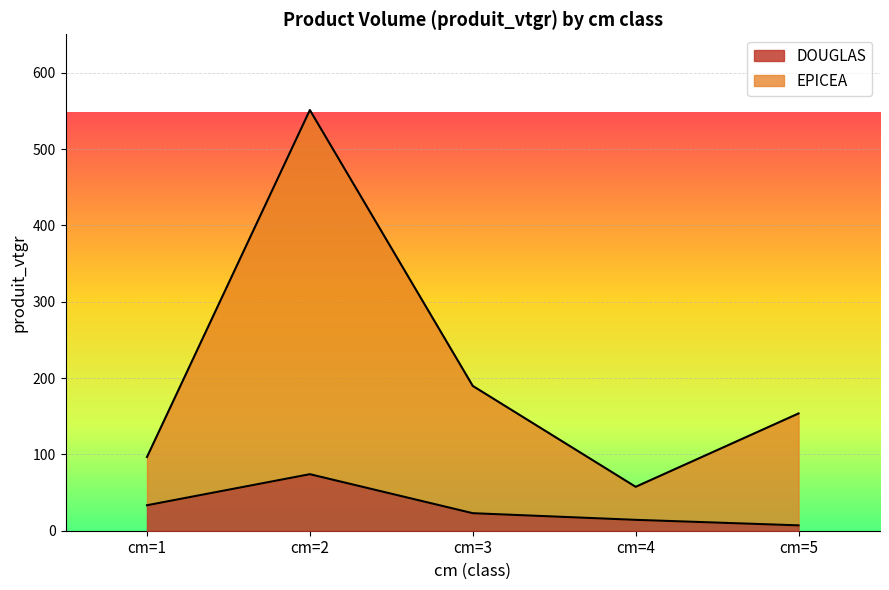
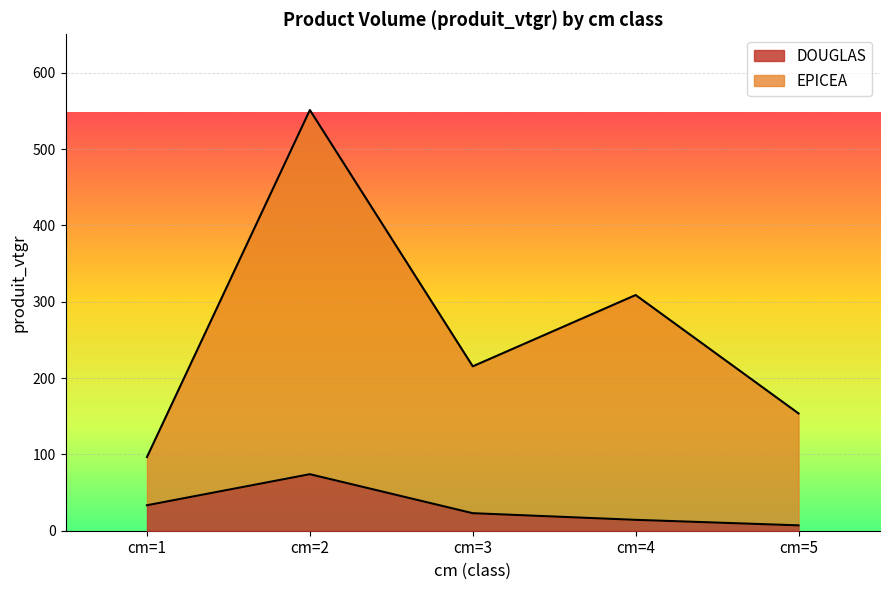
  {
    "DOUGLAS": {
      "cm=1": 30,
      "cm=2": 70,
      "cm=3": 20,
      "cm=4": 10,
      "cm=5": 10
    },
    "EPICEA": {
      "cm=1": 60,
      "cm=2": 480,
-     "cm=3": 170,
-     "cm=4": 40,
+     "cm=3": 190,
+     "cm=4": 290,
      "cm=5": 150
    }
  }
